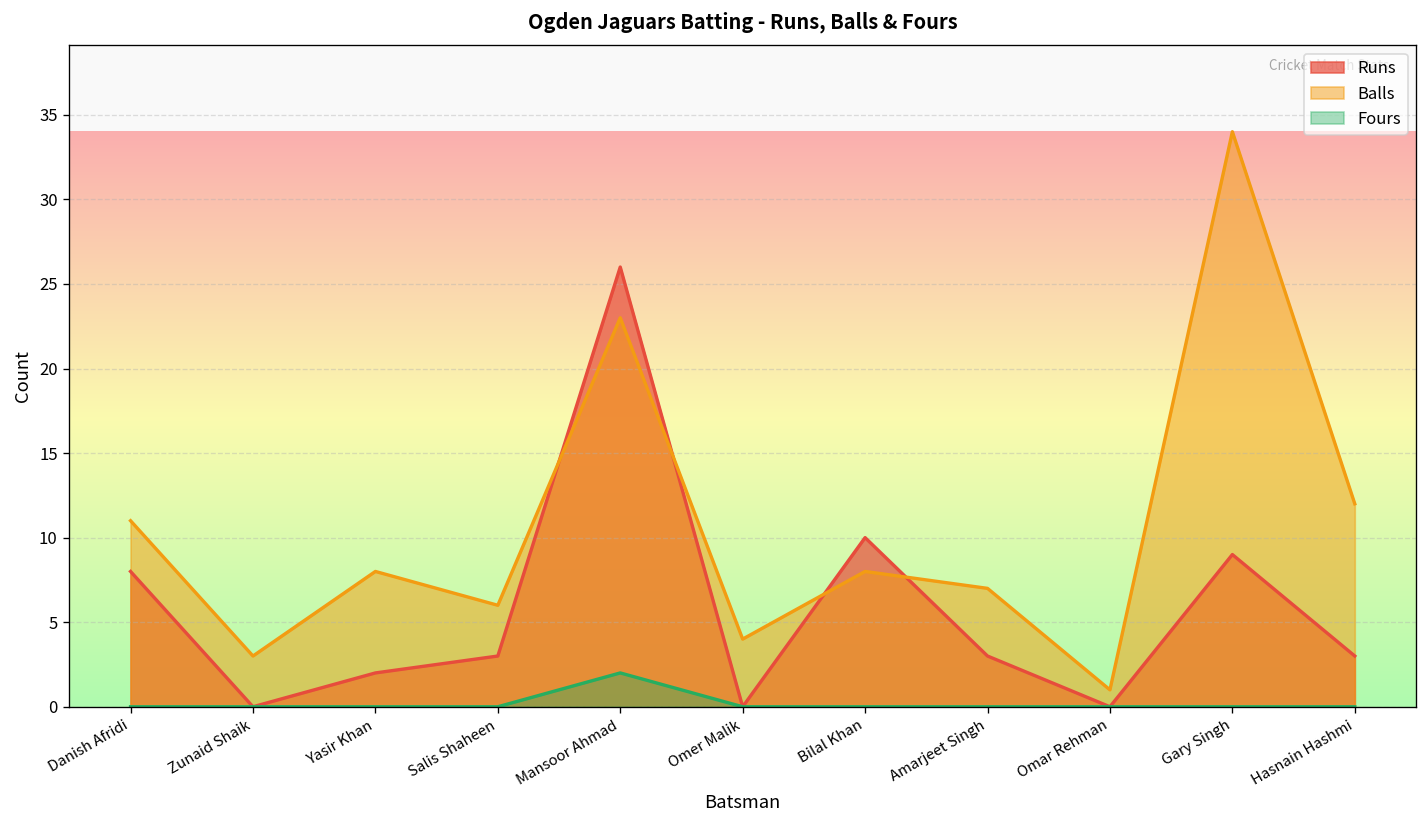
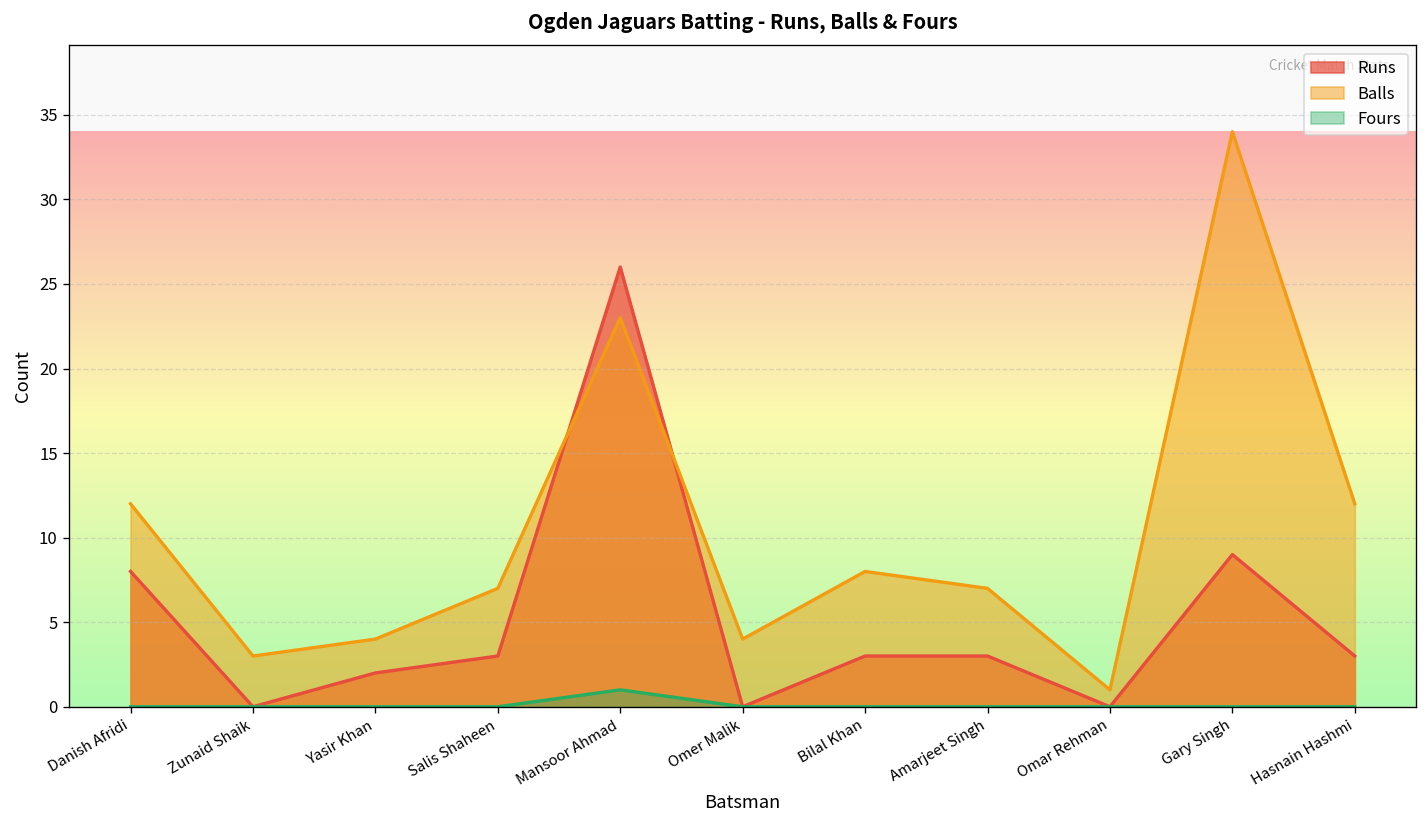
  {
    "Runs": {
      "Danish Afridi": 8,
      "Yasir Khan": 2,
      "Salis Shaheen": 3,
      "Mansoor Ahmad": 26,
-     "Bilal Khan": 10,
+     "Bilal Khan": 3,
      "Amarjeet Singh": 3,
      "Gary Singh": 9,
      "Hasnain Hashmi": 3
    },
    "Balls": {
-     "Danish Afridi": 11,
+     "Danish Afridi": 12,
      "Zunaid Shaik": 3,
-     "Yasir Khan": 8,
-     "Salis Shaheen": 6,
+     "Yasir Khan": 4,
+     "Salis Shaheen": 7,
      "Mansoor Ahmad": 23,
      "Omer Malik": 4,
      "Bilal Khan": 8,
      "Amarjeet Singh": 7,
      "Omar Rehman": 1,
      "Gary Singh": 34,
      "Hasnain Hashmi": 12
    },
    "Fours": {
      "Danish Afridi": 0,
      "Yasir Khan": 0,
      "Salis Shaheen": 0,
-     "Mansoor Ahmad": 2,
+     "Mansoor Ahmad": 1,
      "Bilal Khan": 0,
      "Amarjeet Singh": 0,
      "Gary Singh": 0,
      "Hasnain Hashmi": 0
    }
  }
